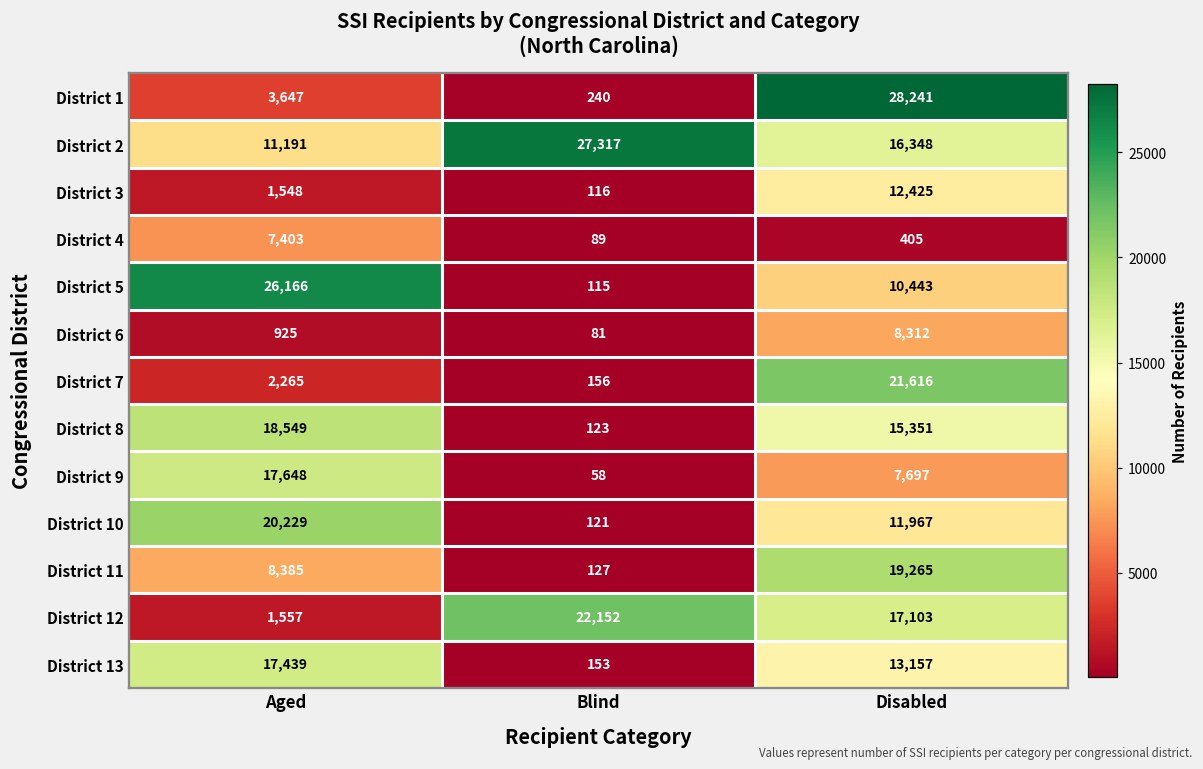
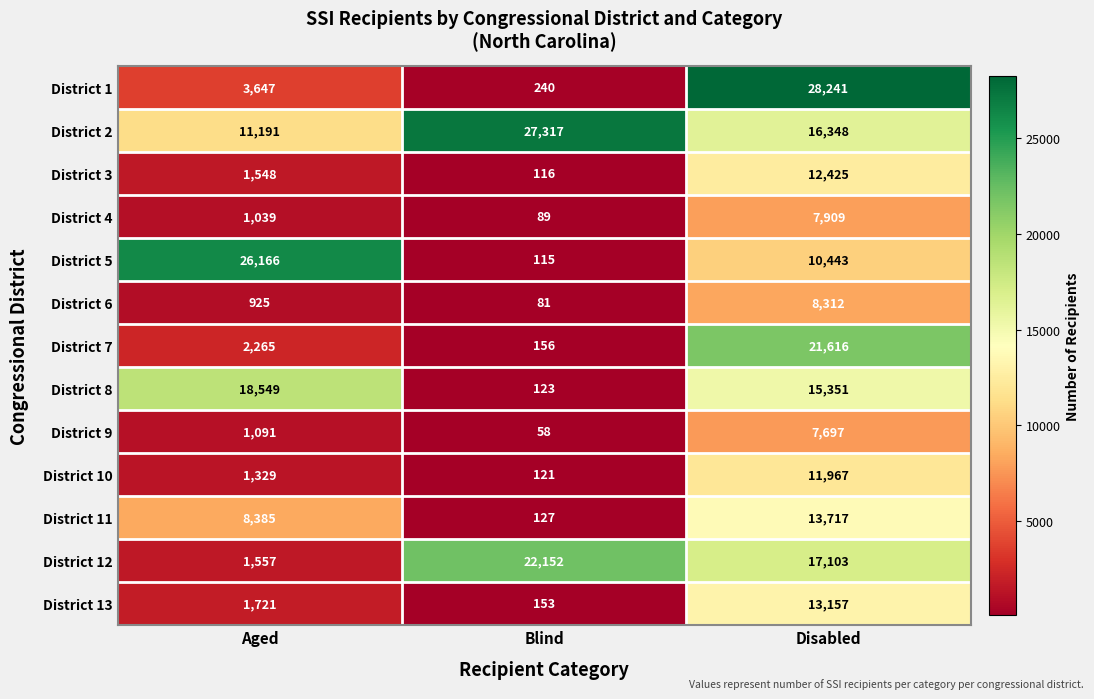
  {
    "District 1": {
      "Aged": "3,647",
      "Blind": "240",
      "Disabled": "28,241"
    },
    "District 2": {
      "Aged": "11,191",
      "Blind": "27,317",
      "Disabled": "16,348"
    },
    "District 3": {
      "Aged": "1,548",
      "Blind": "116",
      "Disabled": "12,425"
    },
    "District 4": {
-     "Aged": "7,403",
+     "Aged": "1,039",
      "Blind": "89",
-     "Disabled": "405"
+     "Disabled": "7,909"
    },
    "District 5": {
      "Aged": "26,166",
      "Blind": "115",
      "Disabled": "10,443"
    },
    "District 6": {
      "Aged": "925",
      "Blind": "81",
      "Disabled": "8,312"
    },
    "District 7": {
      "Aged": "2,265",
      "Blind": "156",
      "Disabled": "21,616"
    },
    "District 8": {
      "Aged": "18,549",
      "Blind": "123",
      "Disabled": "15,351"
    },
    "District 9": {
-     "Aged": "17,648",
+     "Aged": "1,091",
      "Blind": "58",
      "Disabled": "7,697"
    },
    "District 10": {
-     "Aged": "20,229",
+     "Aged": "1,329",
      "Blind": "121",
      "Disabled": "11,967"
    },
    "District 11": {
      "Aged": "8,385",
      "Blind": "127",
-     "Disabled": "19,265"
+     "Disabled": "13,717"
    },
    "District 12": {
      "Aged": "1,557",
      "Blind": "22,152",
      "Disabled": "17,103"
    },
    "District 13": {
-     "Aged": "17,439",
+     "Aged": "1,721",
      "Blind": "153",
      "Disabled": "13,157"
    }
  }
